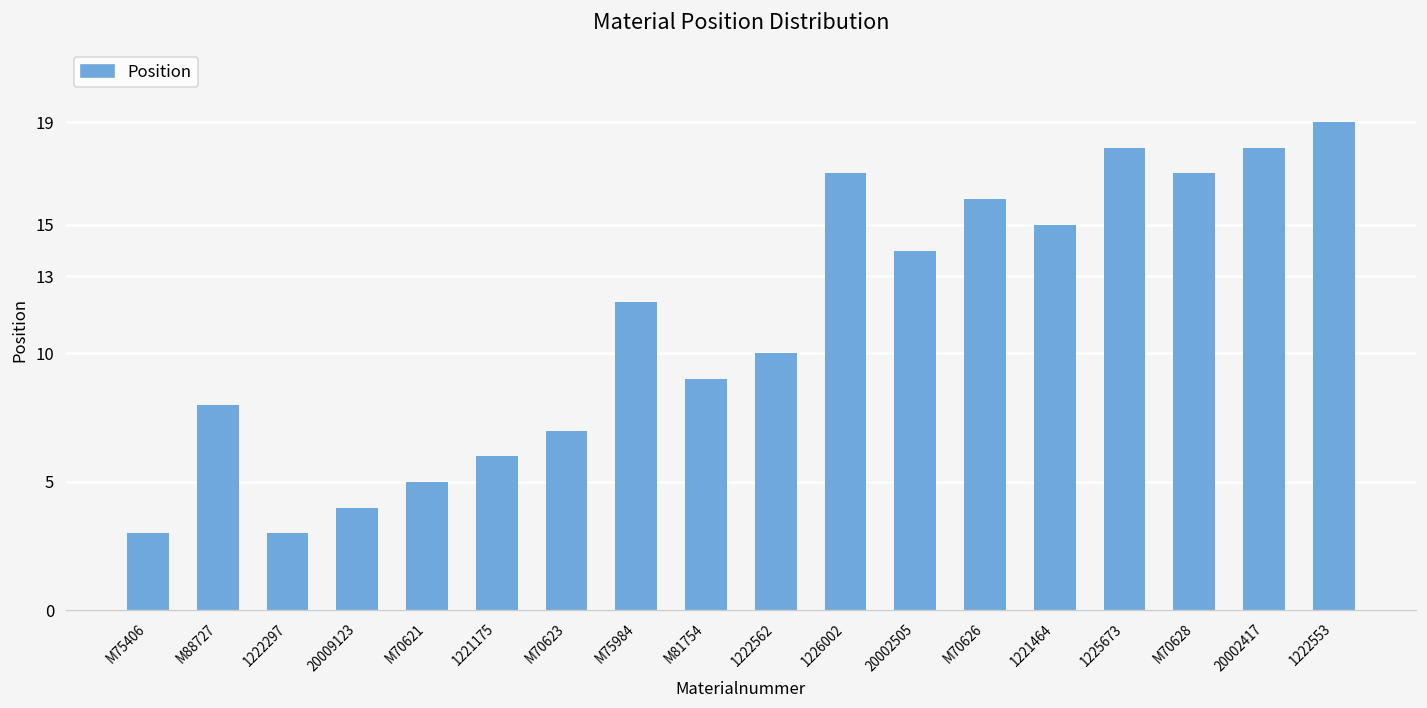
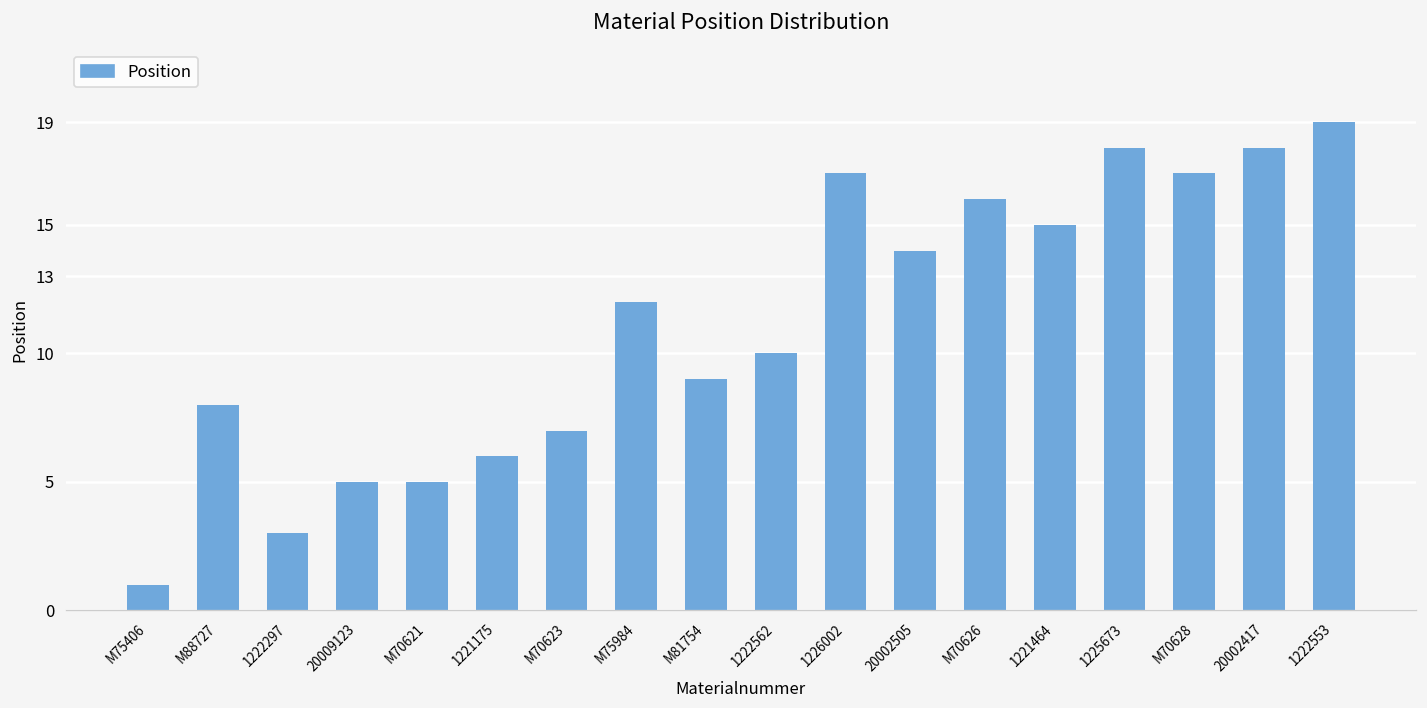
  {
-   "M75406": 3,
+   "M75406": 1,
    "M88727": 8,
    "1222297": 3,
-   "20009123": 4,
+   "20009123": 5,
    "M70621": 5,
    "1221175": 6,
    "M70623": 7,
    "M75984": 12,
    "M81754": 9,
    "1222562": 10,
    "1226002": 17,
    "20002505": 14,
    "M70626": 16,
    "1221464": 15,
    "1225673": 18,
    "M70628": 17,
    "20002417": 18,
    "1222553": 19
  }
